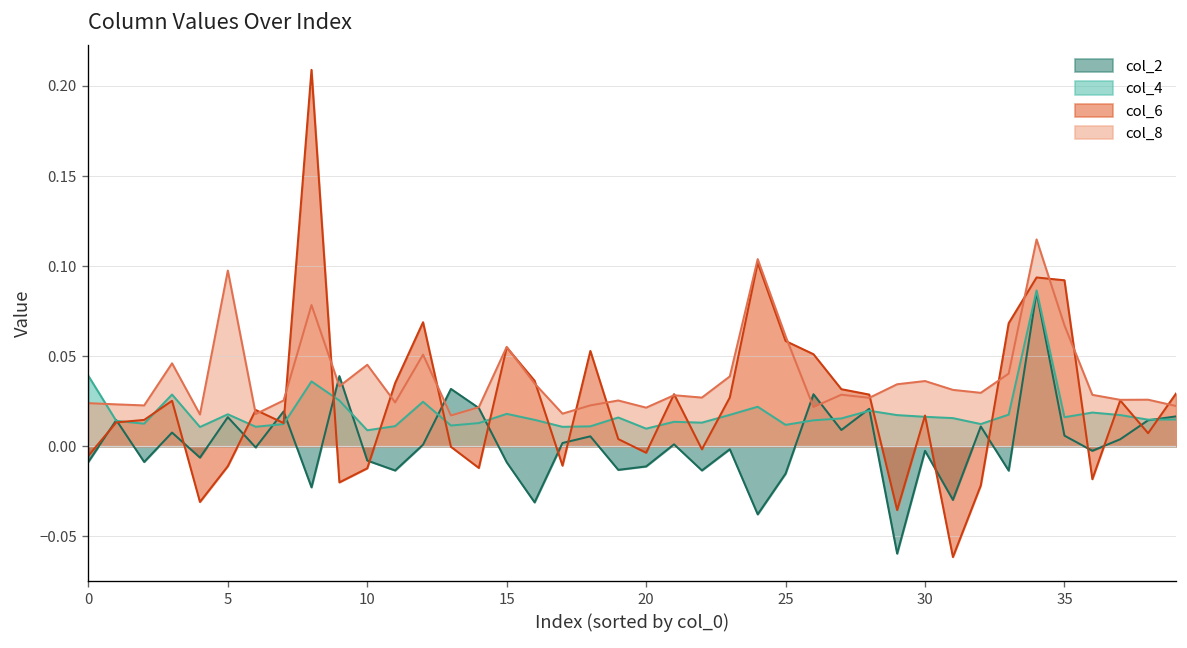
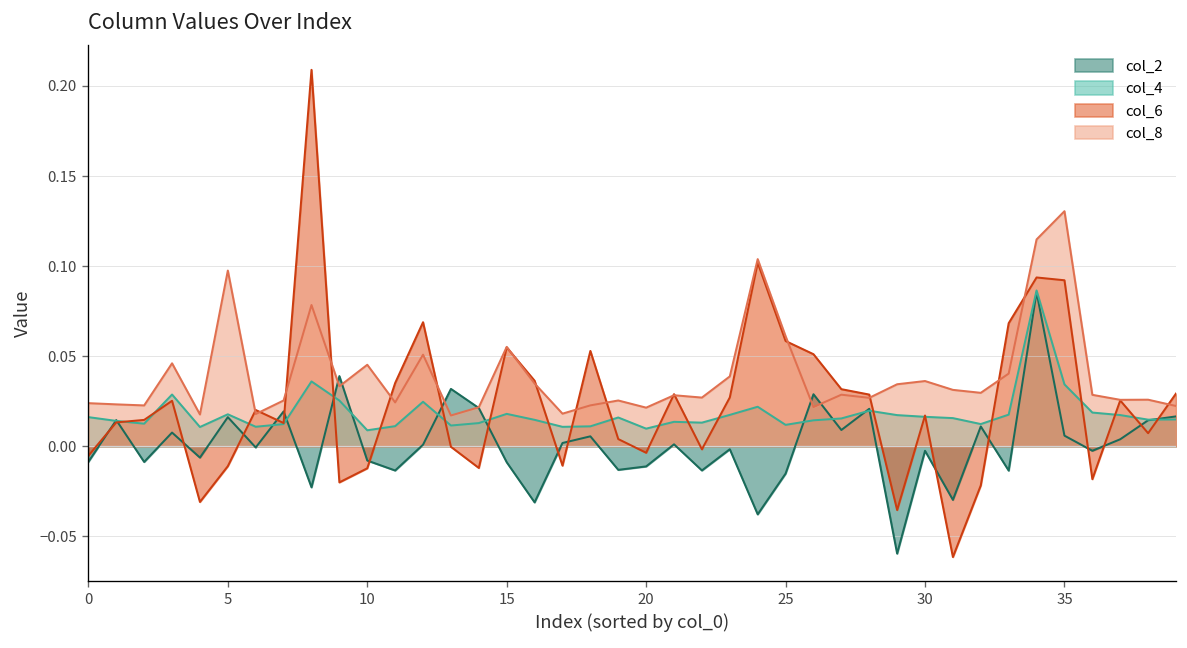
  {
    "col_4": {
-     "0": 0.039,
+     "0": 0.016,
      "10": 0.009,
      "15": 0.018,
      "20": 0.010,
      "25": 0.012,
-     "35": 0.016
+     "35": 0.034
    },
    "col_8": {
      "0": 0.024,
      "5": 0.098,
      "10": 0.045,
      "20": 0.021,
      "25": 0.061,
      "30": 0.036,
-     "35": 0.067
+     "35": 0.130
    }
  }
